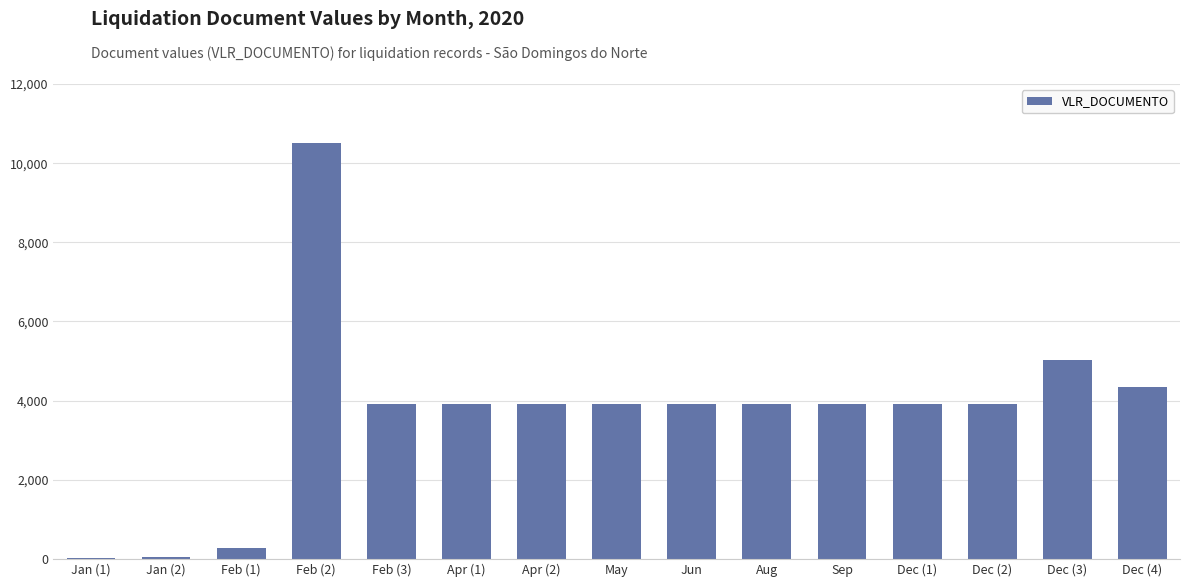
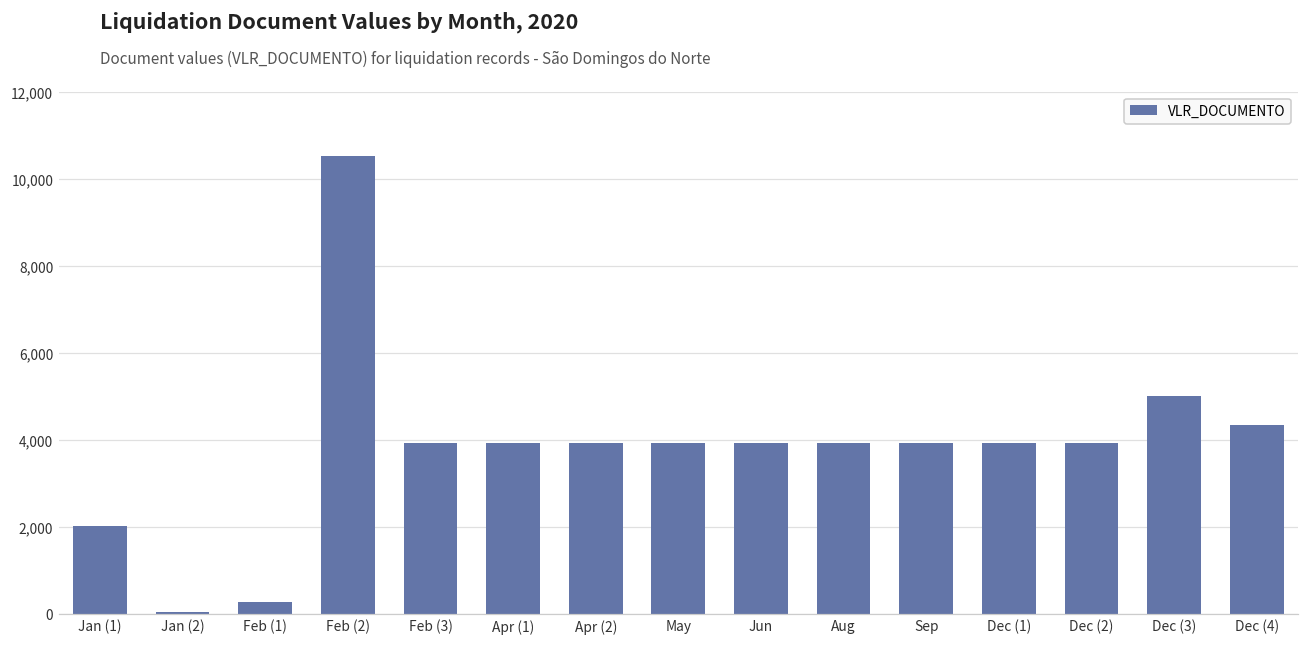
  {
-   "Jan (1)": "0",
+   "Jan (1)": "2,000",
    "Feb (1)": "300",
    "Feb (2)": "10,500",
    "Feb (3)": "3,900",
    "Apr (1)": "3,900",
    "Apr (2)": "3,900",
    "May": "3,900",
    "Jun": "3,900",
    "Aug": "3,900",
    "Sep": "3,900",
    "Dec (1)": "3,900",
    "Dec (2)": "3,900",
    "Dec (3)": "5,000",
    "Dec (4)": "4,300"
  }
